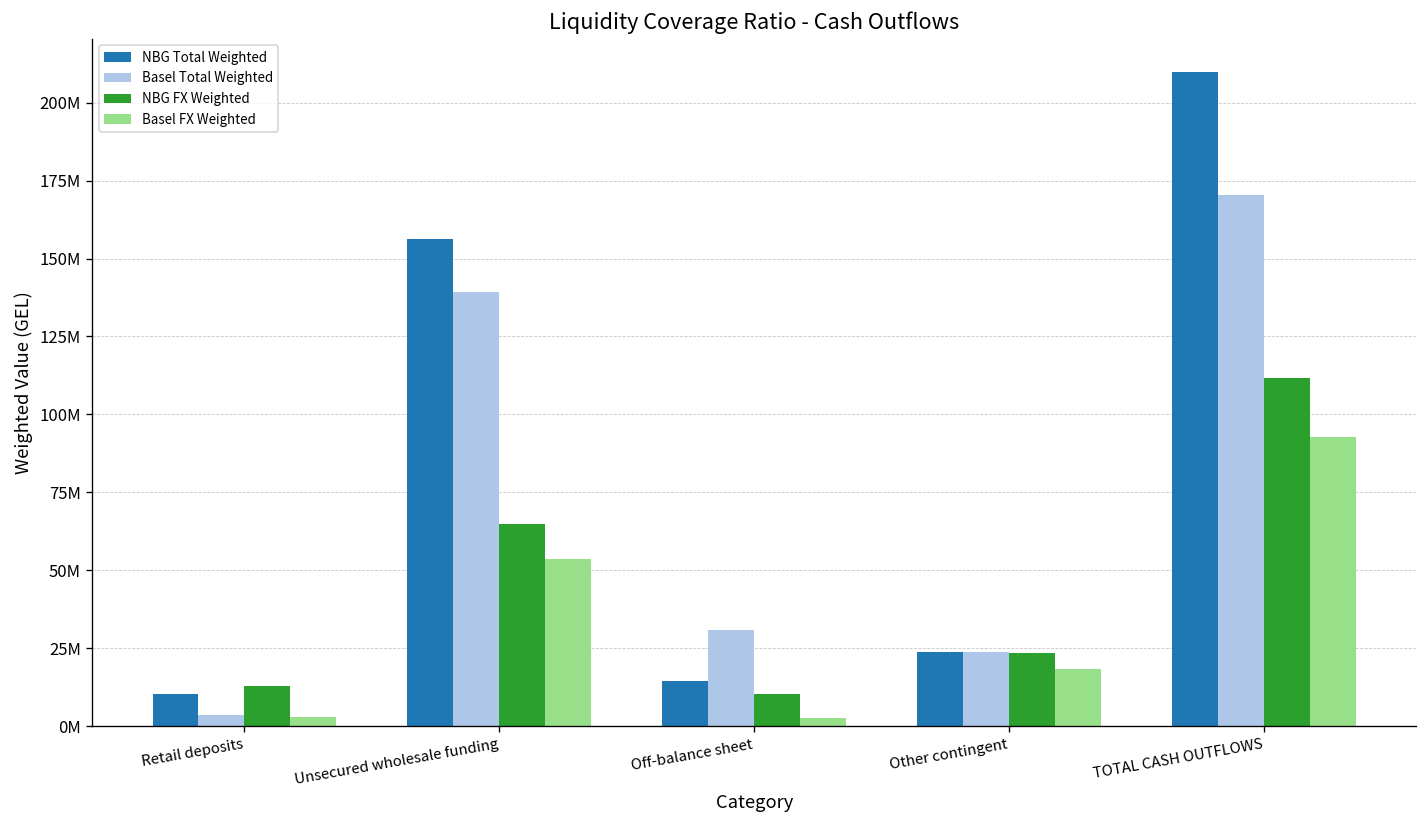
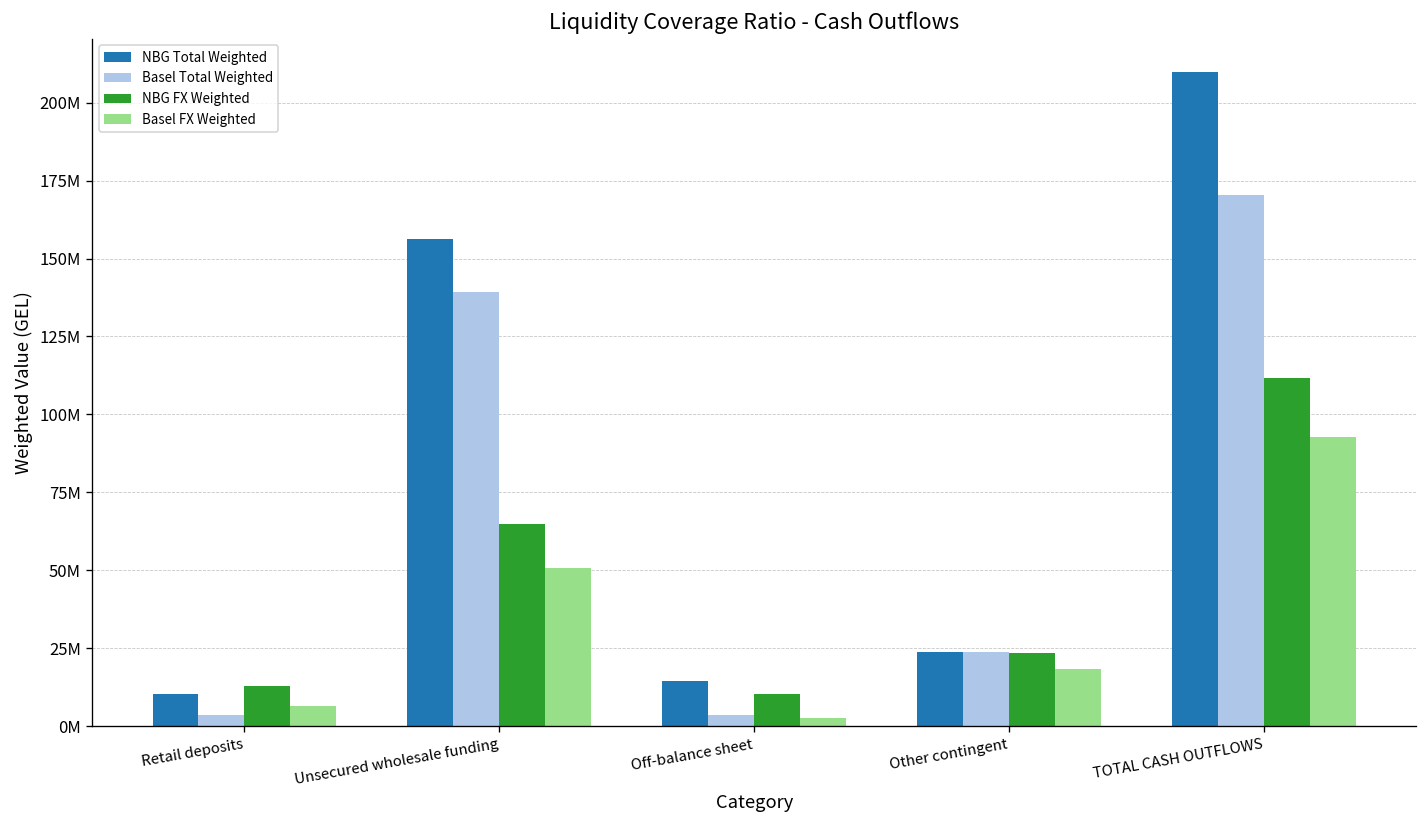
  {
    "NBG Total Weighted": {
      "Retail deposits": 10000000,
      "Unsecured wholesale funding": 156000000,
      "Off-balance sheet": 14000000,
      "Other contingent": 24000000,
      "TOTAL CASH OUTFLOWS": 210000000
    },
    "Basel Total Weighted": {
      "Retail deposits": 4000000,
      "Unsecured wholesale funding": 139000000,
-     "Off-balance sheet": 31000000,
+     "Off-balance sheet": 4000000,
      "Other contingent": 24000000,
      "TOTAL CASH OUTFLOWS": 170000000
    },
    "NBG FX Weighted": {
      "Retail deposits": 13000000,
      "Unsecured wholesale funding": 65000000,
      "Off-balance sheet": 10000000,
      "Other contingent": 23000000,
      "TOTAL CASH OUTFLOWS": 112000000
    },
    "Basel FX Weighted": {
-     "Retail deposits": 3000000,
-     "Unsecured wholesale funding": 54000000,
+     "Retail deposits": 6000000,
+     "Unsecured wholesale funding": 51000000,
      "Off-balance sheet": 2000000,
      "Other contingent": 18000000,
      "TOTAL CASH OUTFLOWS": 93000000
    }
  }
